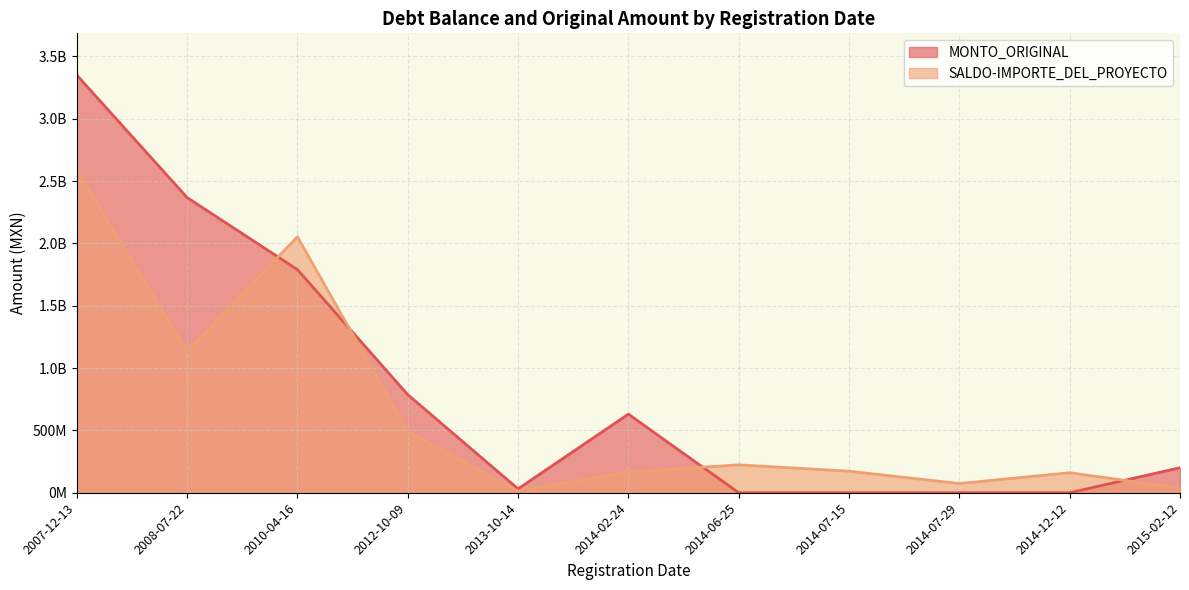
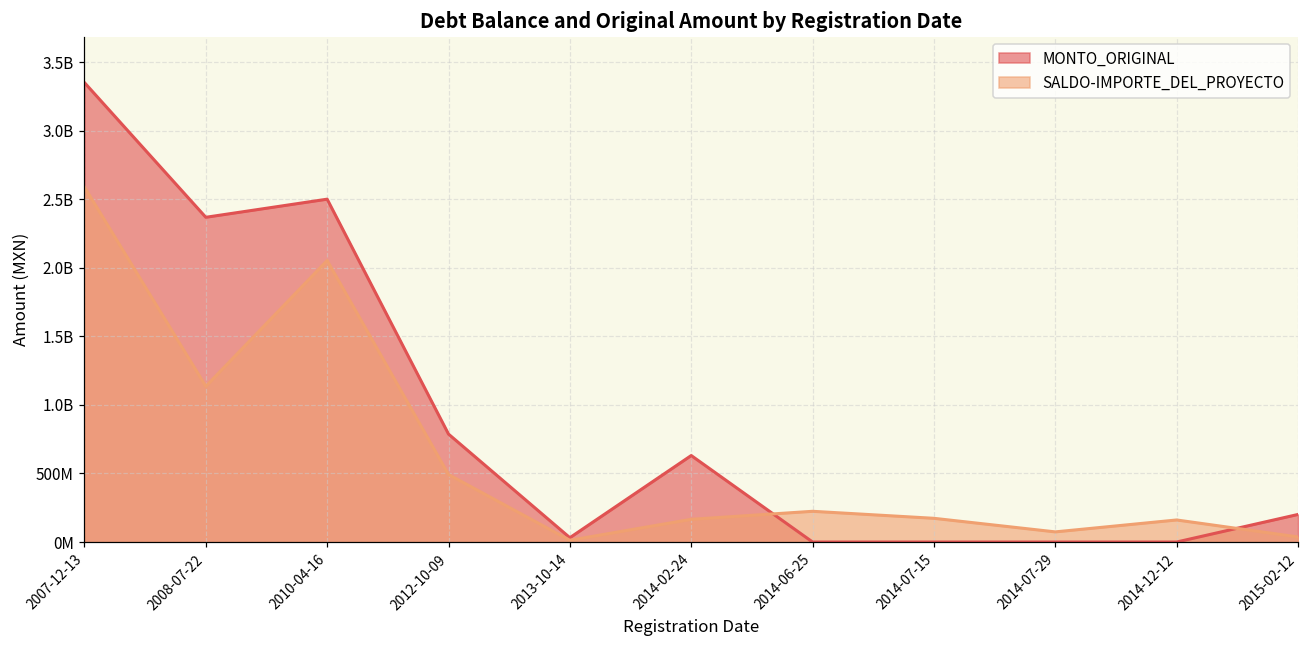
  {
    "MONTO_ORIGINAL": {
      "2007-12-13": 3350000000,
      "2008-07-22": 2370000000,
-     "2010-04-16": 1790000000,
+     "2010-04-16": 2500000000,
      "2012-10-09": 790000000,
      "2014-02-24": 630000000,
      "2014-06-25": 0,
      "2014-07-15": 0,
      "2014-07-29": 0,
      "2014-12-12": 0,
      "2015-02-12": 200000000
    },
    "SALDO-IMPORTE_DEL_PROYECTO": {
      "2007-12-13": 2590000000,
      "2008-07-22": 1140000000,
      "2010-04-16": 2050000000,
      "2012-10-09": 490000000,
      "2014-02-24": 170000000,
      "2014-06-25": 220000000,
      "2014-07-15": 170000000,
      "2014-07-29": 70000000,
      "2014-12-12": 160000000,
      "2015-02-12": 40000000
    }
  }
